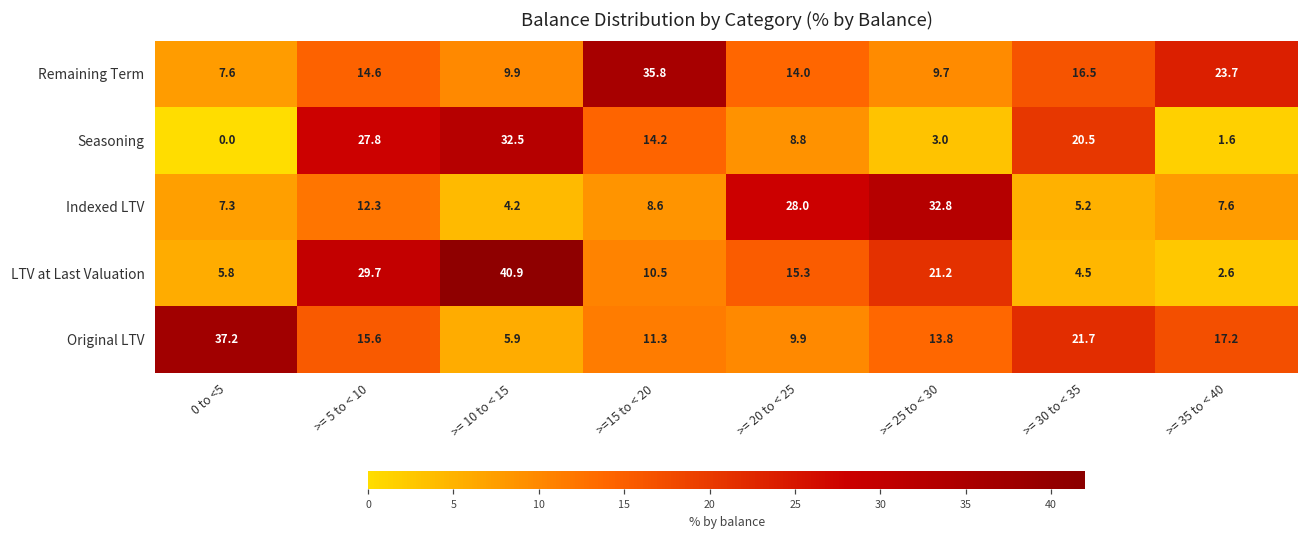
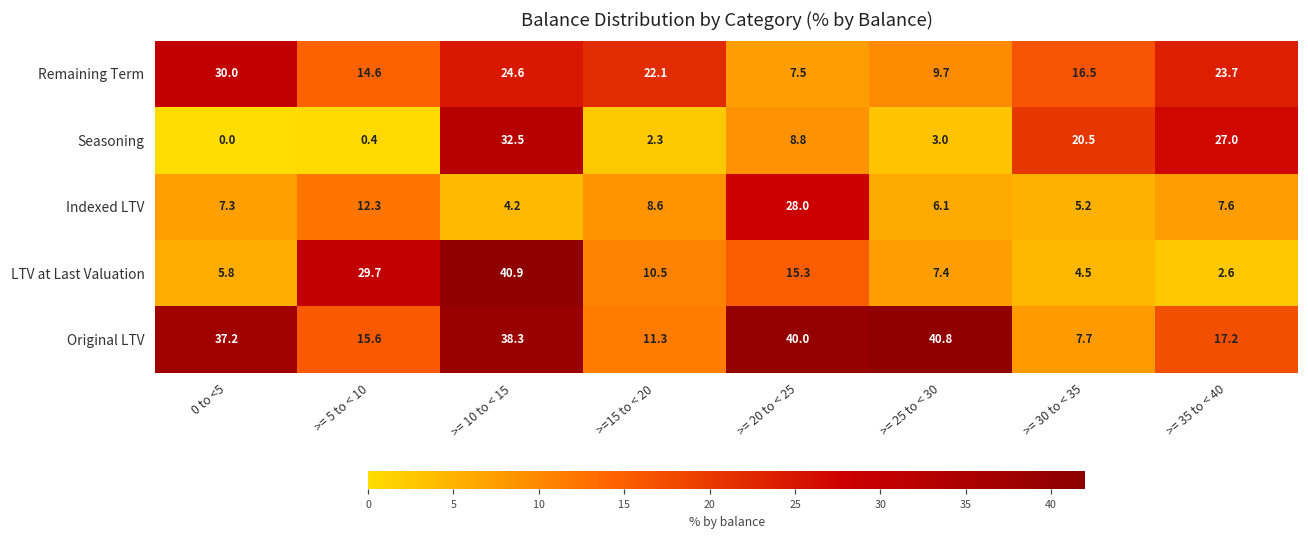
  {
    "Remaining Term": {
-     "0 to <5": 7.6,
+     "0 to <5": 30.0,
      ">= 5 to < 10": 14.6,
-     ">= 10 to < 15": 9.9,
-     ">=15 to < 20": 35.8,
-     ">= 20 to < 25": 14.0,
+     ">= 10 to < 15": 24.6,
+     ">=15 to < 20": 22.1,
+     ">= 20 to < 25": 7.5,
      ">= 25 to < 30": 9.7,
      ">= 30 to < 35": 16.5,
      ">= 35 to < 40": 23.7
    },
    "Seasoning": {
      "0 to <5": 0.0,
-     ">= 5 to < 10": 27.8,
+     ">= 5 to < 10": 0.4,
      ">= 10 to < 15": 32.5,
-     ">=15 to < 20": 14.2,
+     ">=15 to < 20": 2.3,
      ">= 20 to < 25": 8.8,
      ">= 25 to < 30": 3.0,
      ">= 30 to < 35": 20.5,
-     ">= 35 to < 40": 1.6
+     ">= 35 to < 40": 27.0
    },
    "Indexed LTV": {
      "0 to <5": 7.3,
      ">= 5 to < 10": 12.3,
      ">= 10 to < 15": 4.2,
      ">=15 to < 20": 8.6,
      ">= 20 to < 25": 28.0,
-     ">= 25 to < 30": 32.8,
+     ">= 25 to < 30": 6.1,
      ">= 30 to < 35": 5.2,
      ">= 35 to < 40": 7.6
    },
    "LTV at Last Valuation": {
      "0 to <5": 5.8,
      ">= 5 to < 10": 29.7,
      ">= 10 to < 15": 40.9,
      ">=15 to < 20": 10.5,
      ">= 20 to < 25": 15.3,
-     ">= 25 to < 30": 21.2,
+     ">= 25 to < 30": 7.4,
      ">= 30 to < 35": 4.5,
      ">= 35 to < 40": 2.6
    },
    "Original LTV": {
      "0 to <5": 37.2,
      ">= 5 to < 10": 15.6,
-     ">= 10 to < 15": 5.9,
+     ">= 10 to < 15": 38.3,
      ">=15 to < 20": 11.3,
-     ">= 20 to < 25": 9.9,
-     ">= 25 to < 30": 13.8,
-     ">= 30 to < 35": 21.7,
+     ">= 20 to < 25": 40.0,
+     ">= 25 to < 30": 40.8,
+     ">= 30 to < 35": 7.7,
      ">= 35 to < 40": 17.2
    }
  }
